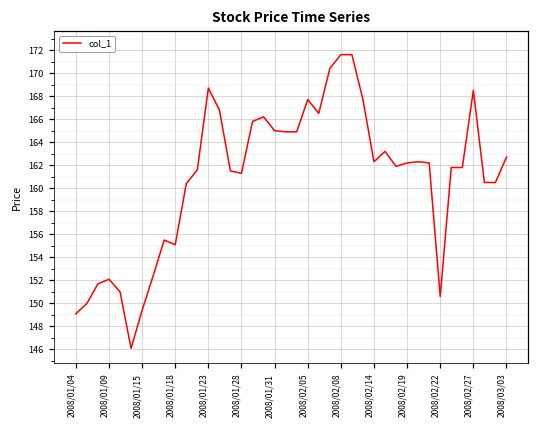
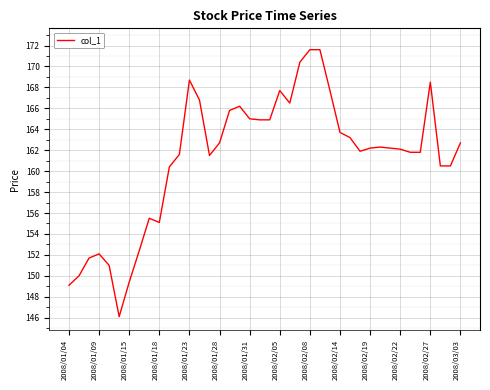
  {
    "2008/01/04": 149.1,
    "2008/01/09": 152.1,
    "2008/01/15": 149.4,
    "2008/01/18": 155.1,
    "2008/01/23": 168.7,
-   "2008/01/28": 161.3,
+   "2008/01/28": 162.7,
    "2008/01/31": 165.0,
    "2008/02/05": 167.7,
    "2008/02/08": 171.6,
-   "2008/02/14": 162.3,
+   "2008/02/14": 163.7,
    "2008/02/19": 162.2,
-   "2008/02/22": 150.6,
+   "2008/02/22": 162.1,
    "2008/02/27": 168.5,
    "2008/03/03": 162.7
  }
